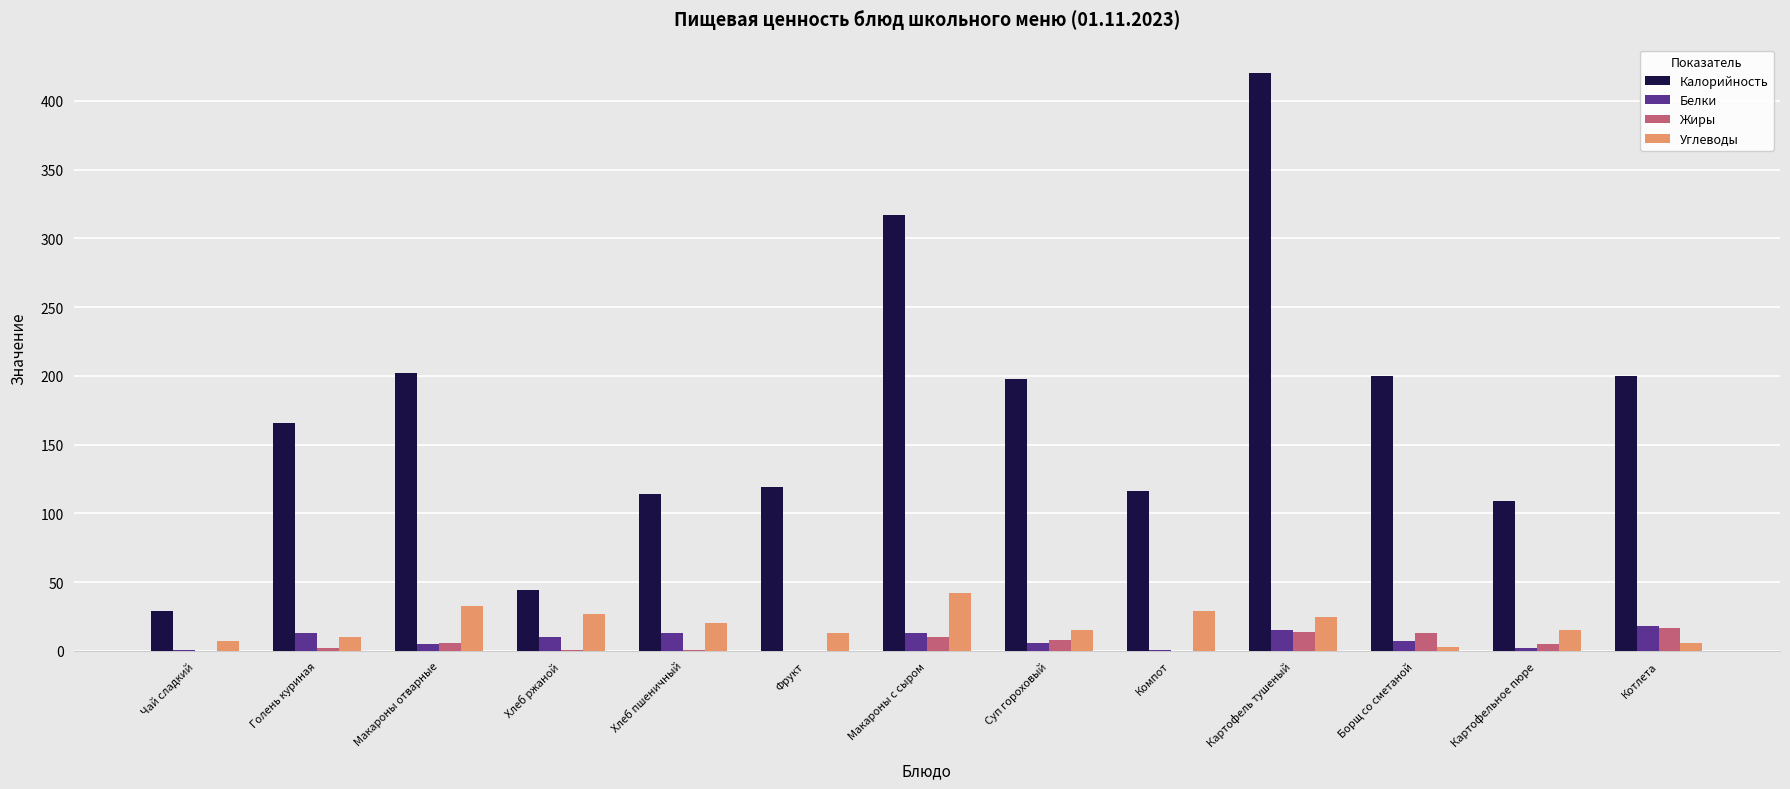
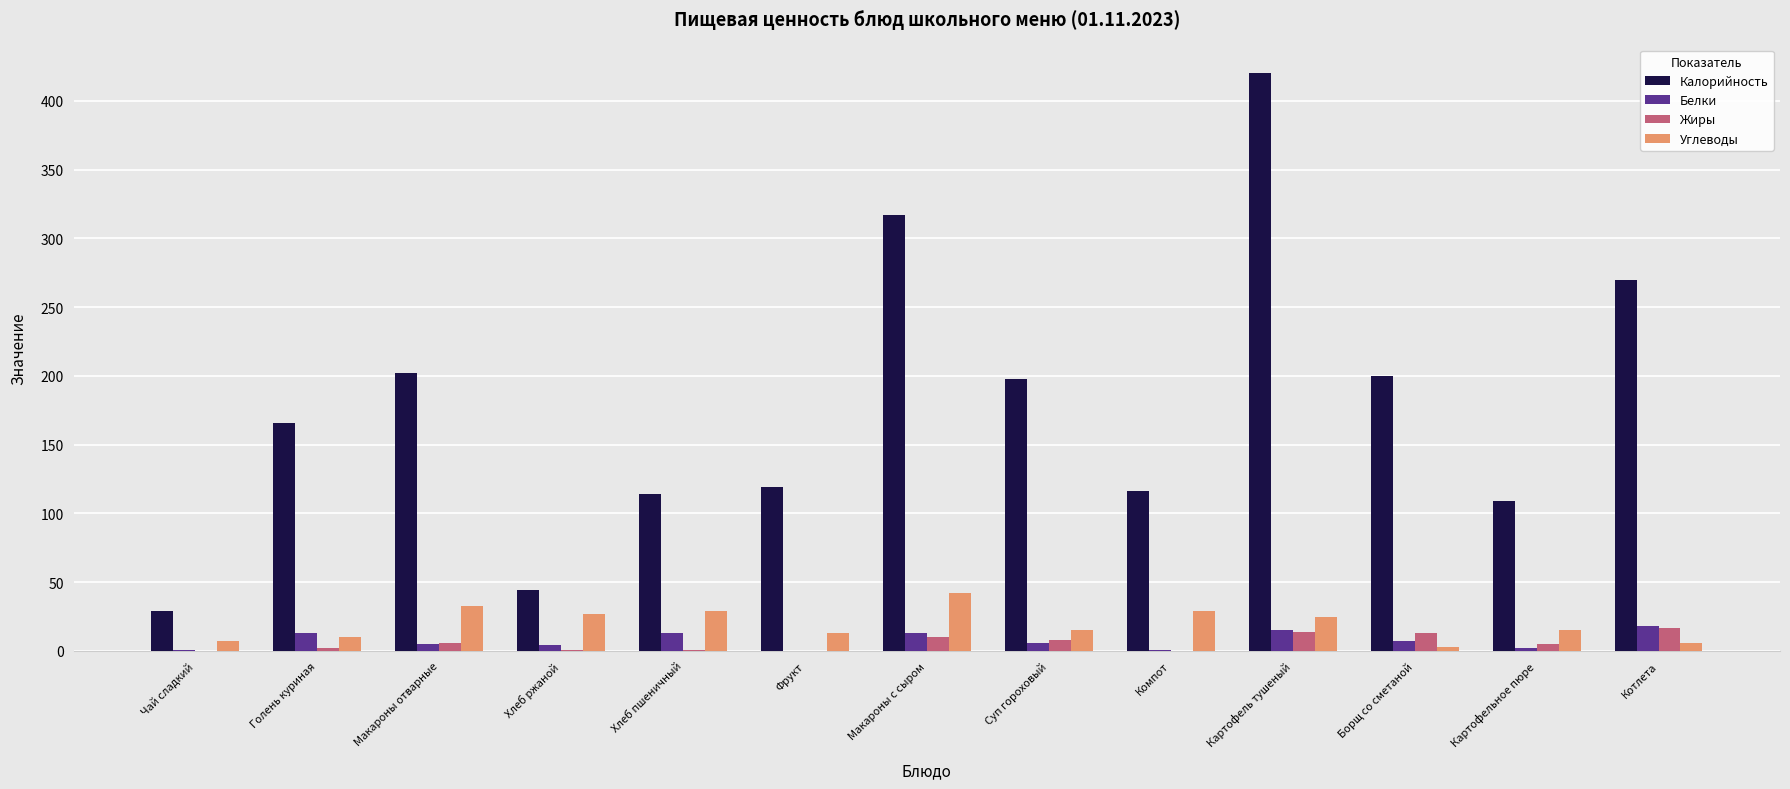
  {
    "Калорийность": {
      "Чай сладкий": 29,
      "Голень куриная": 166,
      "Макароны отварные": 202,
      "Хлеб ржаной": 44,
      "Хлеб пшеничный": 114,
      "Фрукт": 119,
      "Макароны с сыром": 317,
      "Суп гороховый": 198,
      "Компот": 116,
      "Картофель тушеный": 420,
      "Борщ со сметаной": 200,
      "Картофельное пюре": 109,
-     "Котлета": 200
+     "Котлета": 270
    },
    "Белки": {
      "Голень куриная": 13,
      "Макароны отварные": 5,
-     "Хлеб ржаной": 10,
+     "Хлеб ржаной": 4,
      "Хлеб пшеничный": 13,
      "Фрукт": 0,
      "Макароны с сыром": 13,
      "Суп гороховый": 6,
      "Картофель тушеный": 15,
      "Борщ со сметаной": 7,
      "Картофельное пюре": 2,
      "Котлета": 18
    },
    "Жиры": {
      "Чай сладкий": 0,
      "Голень куриная": 2,
      "Макароны отварные": 6,
      "Фрукт": 0,
      "Макароны с сыром": 10,
      "Суп гороховый": 8,
      "Компот": 0,
      "Картофель тушеный": 14,
      "Борщ со сметаной": 13,
      "Картофельное пюре": 5,
      "Котлета": 17
    },
    "Углеводы": {
      "Чай сладкий": 7,
      "Голень куриная": 10,
      "Макароны отварные": 33,
      "Хлеб ржаной": 27,
-     "Хлеб пшеничный": 20,
+     "Хлеб пшеничный": 29,
      "Фрукт": 13,
      "Макароны с сыром": 42,
      "Суп гороховый": 15,
      "Компот": 29,
      "Картофель тушеный": 25,
      "Борщ со сметаной": 3,
      "Картофельное пюре": 15,
      "Котлета": 6
    }
  }
